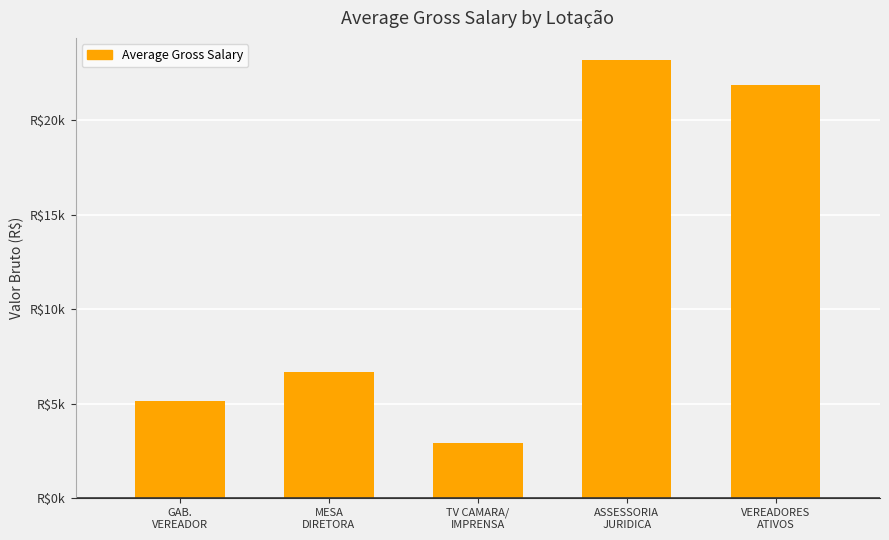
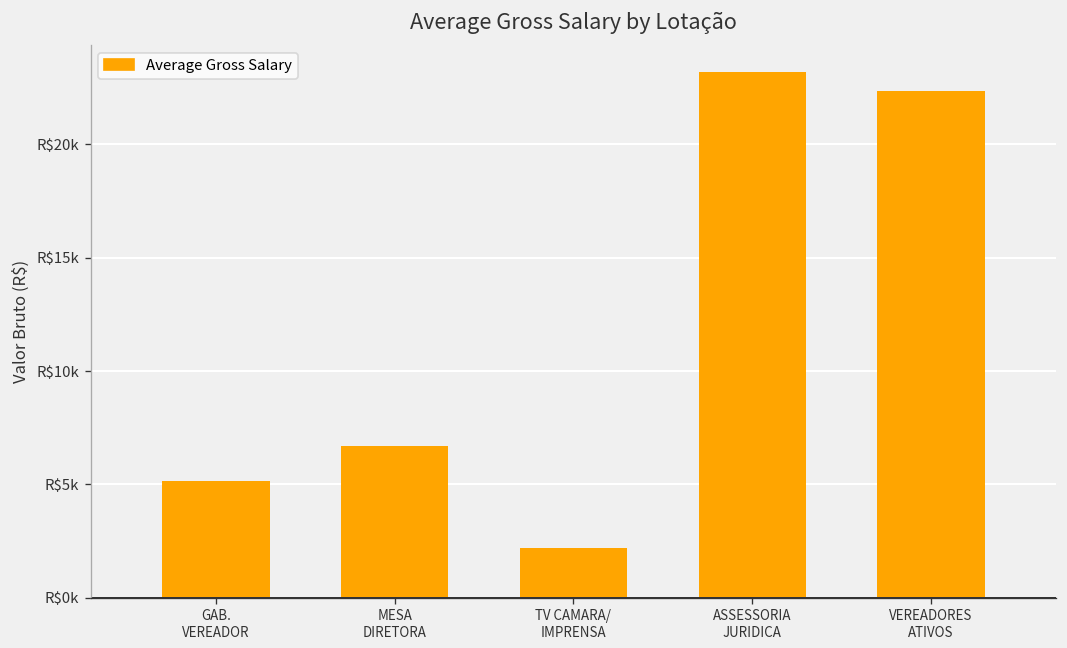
  {
    "GAB. VEREADOR": "R$5200",
    "MESA DIRETORA": "R$6700",
-   "TV CAMARA/ IMPRENSA": "R$2900",
+   "TV CAMARA/ IMPRENSA": "R$2200",
    "ASSESSORIA JURIDICA": "R$23200",
-   "VEREADORES ATIVOS": "R$21900"
+   "VEREADORES ATIVOS": "R$22300"
  }
